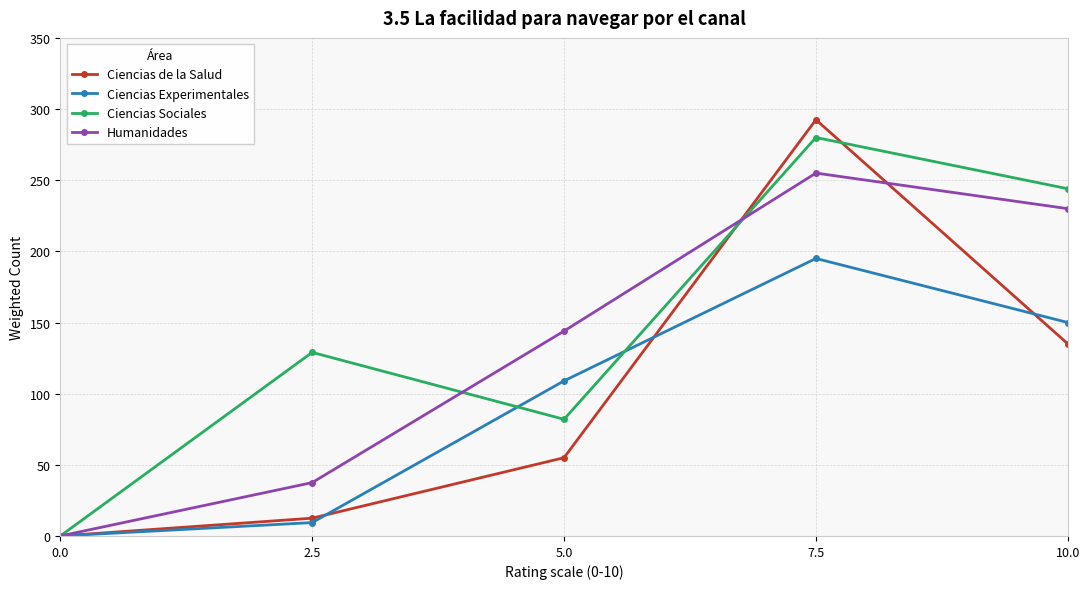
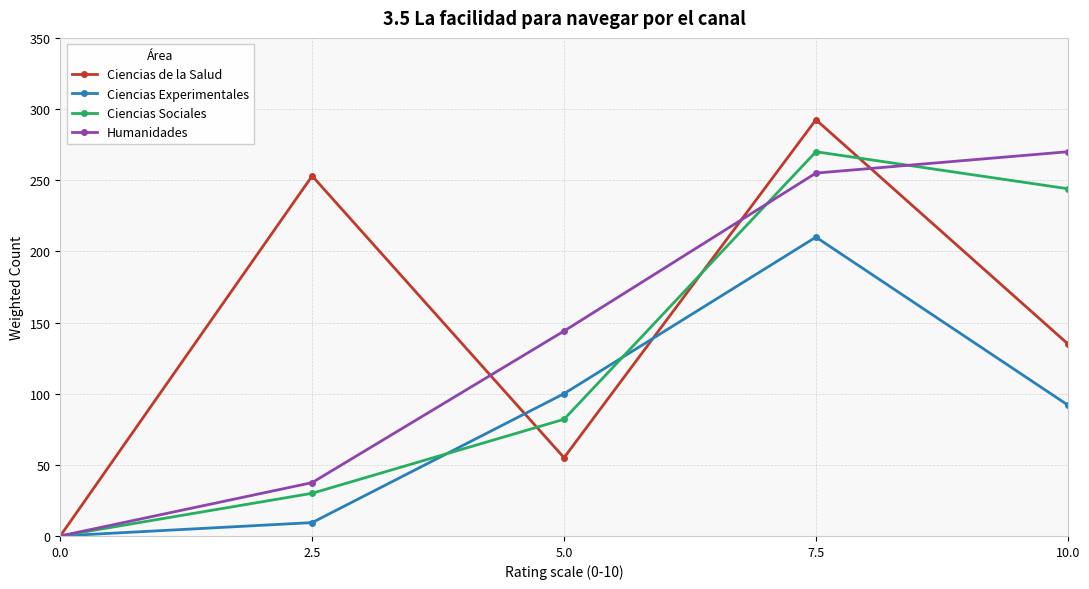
  {
    "Ciencias de la Salud": {
-     "2.5": 13,
+     "2.5": 253,
      "5.0": 55,
      "7.5": 293,
      "10.0": 135
    },
    "Ciencias Experimentales": {
      "2.5": 9,
-     "5.0": 109,
-     "7.5": 195,
-     "10.0": 150
+     "5.0": 100,
+     "7.5": 210,
+     "10.0": 92
    },
    "Ciencias Sociales": {
-     "2.5": 129,
+     "2.5": 30,
      "5.0": 82,
-     "7.5": 280,
+     "7.5": 270,
      "10.0": 244
    },
    "Humanidades": {
      "2.5": 38,
      "5.0": 144,
      "7.5": 255,
-     "10.0": 230
+     "10.0": 270
    }
  }
